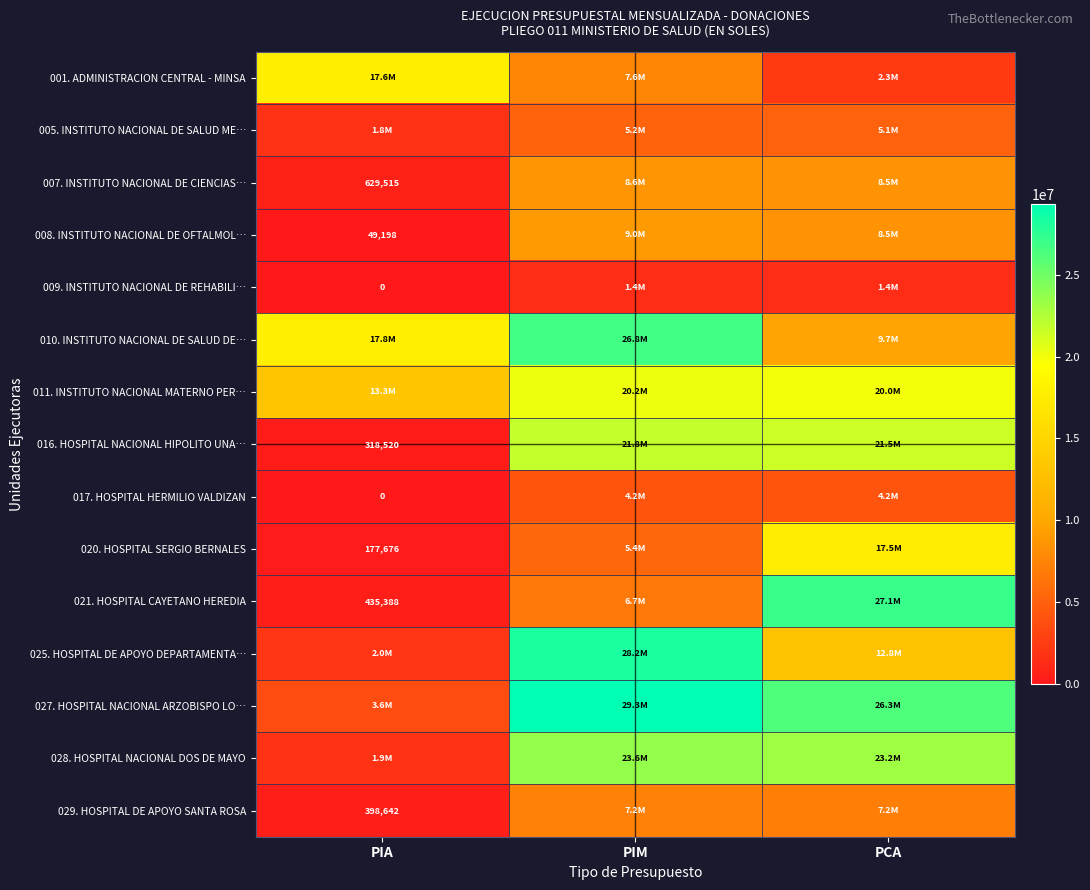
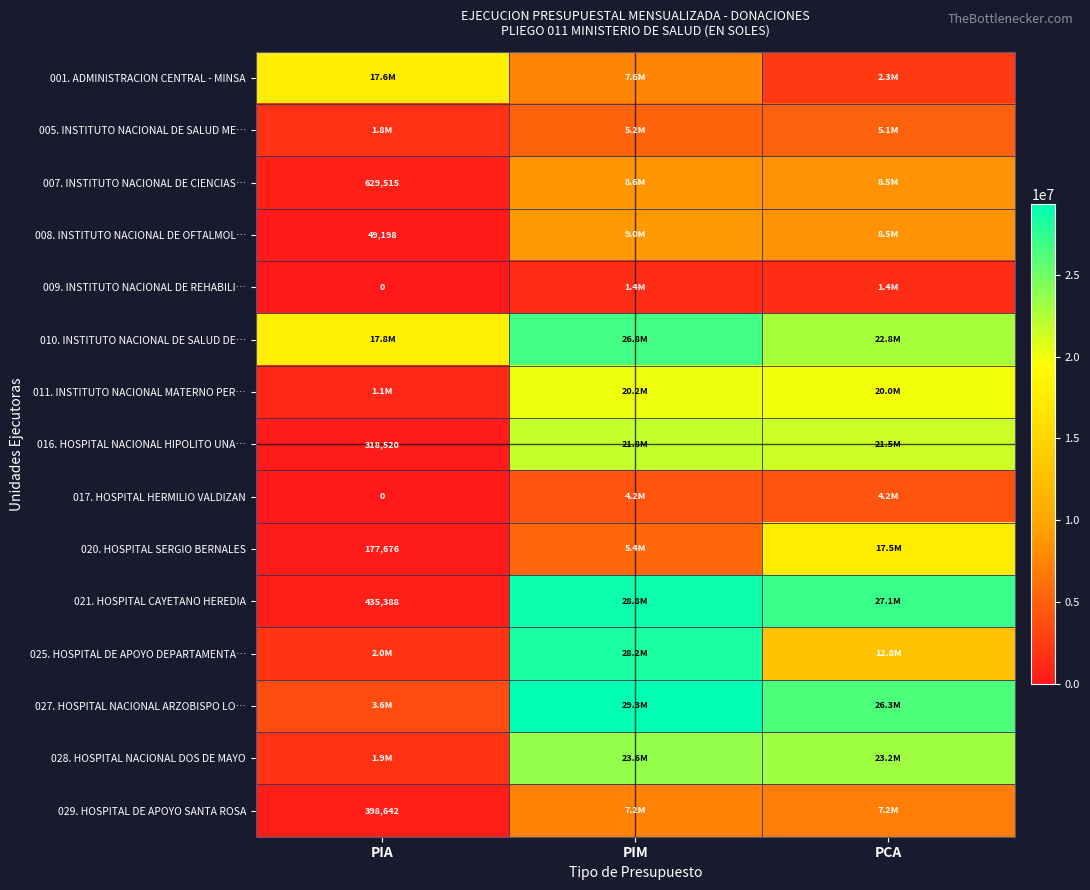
  {
    "001. ADMINISTRACION CENTRAL - MINSA": {
      "PIA": "17.6M",
      "PIM": "7.6M",
      "PCA": "2.3M"
    },
    "005. INSTITUTO NACIONAL DE SALUD ME…": {
      "PIA": "1.8M",
      "PIM": "5.2M",
      "PCA": "5.1M"
    },
    "007. INSTITUTO NACIONAL DE CIENCIAS…": {
      "PIA": "629,515",
      "PIM": "8.6M",
      "PCA": "8.5M"
    },
    "008. INSTITUTO NACIONAL DE OFTALMOL…": {
      "PIA": "49,198",
      "PIM": "9.0M",
      "PCA": "8.5M"
    },
    "009. INSTITUTO NACIONAL DE REHABILI…": {
      "PIA": "0",
      "PIM": "1.4M",
      "PCA": "1.4M"
    },
    "010. INSTITUTO NACIONAL DE SALUD DE…": {
      "PIA": "17.8M",
      "PIM": "26.8M",
-     "PCA": "9.7M"
+     "PCA": "22.8M"
    },
    "011. INSTITUTO NACIONAL MATERNO PER…": {
-     "PIA": "13.3M",
+     "PIA": "1.1M",
      "PIM": "20.2M",
      "PCA": "20.0M"
    },
    "016. HOSPITAL NACIONAL HIPOLITO UNA…": {
      "PIA": "318,520",
      "PIM": "21.8M",
      "PCA": "21.5M"
    },
    "017. HOSPITAL HERMILIO VALDIZAN": {
      "PIA": "0",
      "PIM": "4.2M",
      "PCA": "4.2M"
    },
    "020. HOSPITAL SERGIO BERNALES": {
      "PIA": "177,676",
      "PIM": "5.4M",
      "PCA": "17.5M"
    },
    "021. HOSPITAL CAYETANO HEREDIA": {
      "PIA": "435,388",
-     "PIM": "6.7M",
+     "PIM": "28.8M",
      "PCA": "27.1M"
    },
    "025. HOSPITAL DE APOYO DEPARTAMENTA…": {
      "PIA": "2.0M",
      "PIM": "28.2M",
      "PCA": "12.8M"
    },
    "027. HOSPITAL NACIONAL ARZOBISPO LO…": {
      "PIA": "3.6M",
      "PIM": "29.3M",
      "PCA": "26.3M"
    },
    "028. HOSPITAL NACIONAL DOS DE MAYO": {
      "PIA": "1.9M",
      "PIM": "23.6M",
      "PCA": "23.2M"
    },
    "029. HOSPITAL DE APOYO SANTA ROSA": {
      "PIA": "398,642",
      "PIM": "7.2M",
      "PCA": "7.2M"
    }
  }
